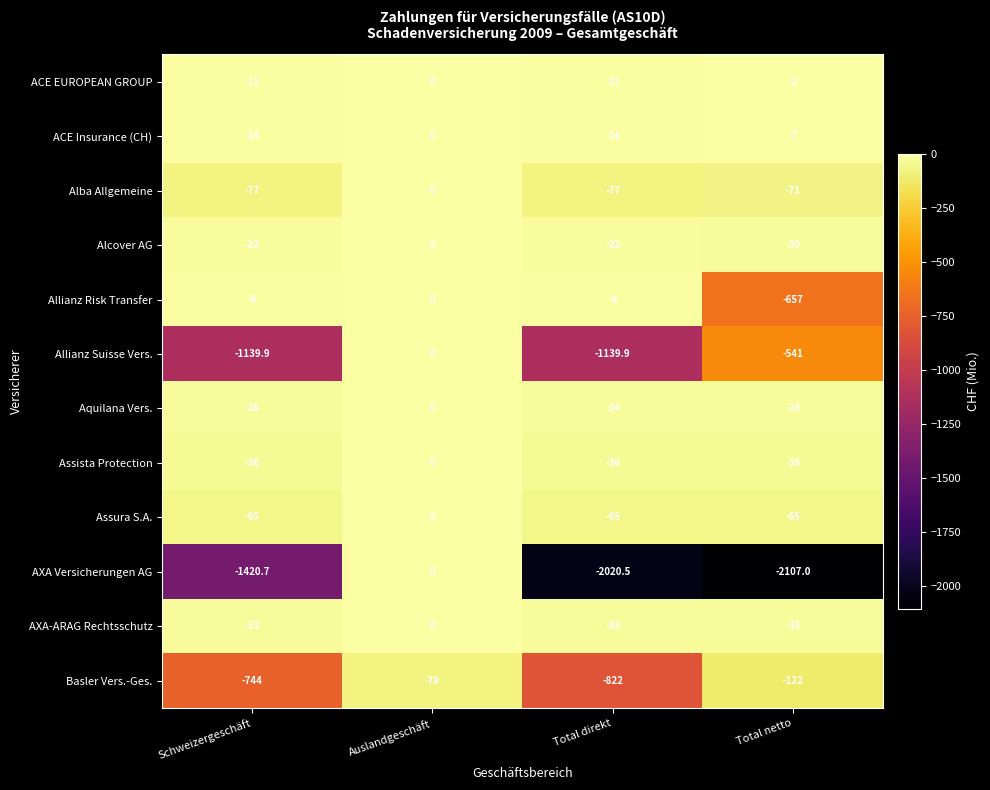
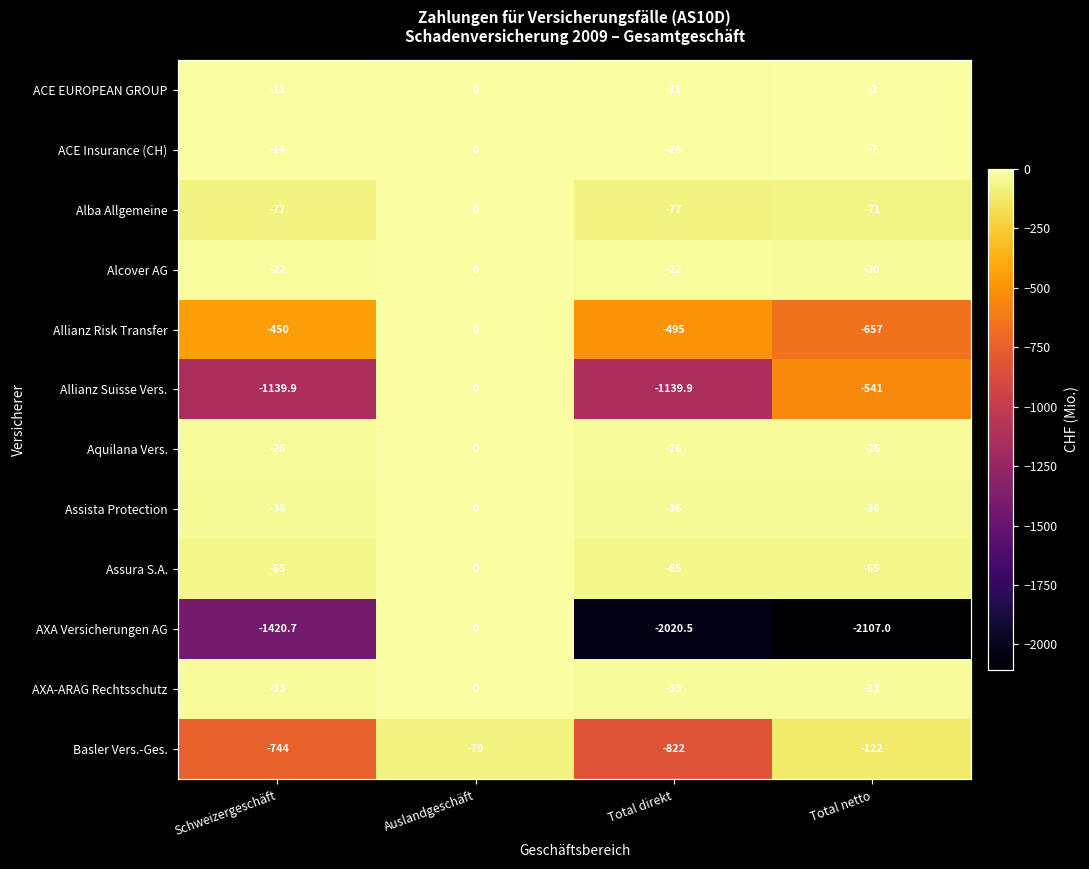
  {
    "ACE EUROPEAN GROUP": {
      "Schweizergeschäft": -11,
      "Auslandgeschäft": 0,
      "Total direkt": -11,
      "Total netto": -2
    },
    "ACE Insurance (CH)": {
      "Schweizergeschäft": -14,
      "Auslandgeschäft": 0,
      "Total direkt": -14,
      "Total netto": -7
    },
    "Alba Allgemeine": {
      "Schweizergeschäft": -77,
      "Auslandgeschäft": 0,
      "Total direkt": -77,
      "Total netto": -71
    },
    "Alcover AG": {
      "Schweizergeschäft": -22,
      "Auslandgeschäft": 0,
      "Total direkt": -22,
      "Total netto": -30
    },
    "Allianz Risk Transfer": {
-     "Schweizergeschäft": -9,
+     "Schweizergeschäft": -450,
      "Auslandgeschäft": 0,
-     "Total direkt": -9,
+     "Total direkt": -495,
      "Total netto": -657
    },
    "Allianz Suisse Vers.": {
      "Schweizergeschäft": -1139.9,
      "Auslandgeschäft": 0,
      "Total direkt": -1139.9,
      "Total netto": -541
    },
    "Aquilana Vers.": {
      "Schweizergeschäft": -26,
      "Auslandgeschäft": 0,
      "Total direkt": -26,
      "Total netto": -26
    },
    "Assista Protection": {
      "Schweizergeschäft": -36,
      "Auslandgeschäft": 0,
      "Total direkt": -36,
      "Total netto": -36
    },
    "Assura S.A.": {
      "Schweizergeschäft": -65,
      "Auslandgeschäft": 0,
      "Total direkt": -65,
      "Total netto": -65
    },
    "AXA Versicherungen AG": {
      "Schweizergeschäft": -1420.7,
      "Auslandgeschäft": 0,
      "Total direkt": -2020.5,
      "Total netto": -2107.0
    },
    "AXA-ARAG Rechtsschutz": {
      "Schweizergeschäft": -33,
      "Auslandgeschäft": 0,
      "Total direkt": -33,
      "Total netto": -33
    },
    "Basler Vers.-Ges.": {
      "Schweizergeschäft": -744,
      "Auslandgeschäft": -79,
      "Total direkt": -822,
      "Total netto": -122
    }
  }
